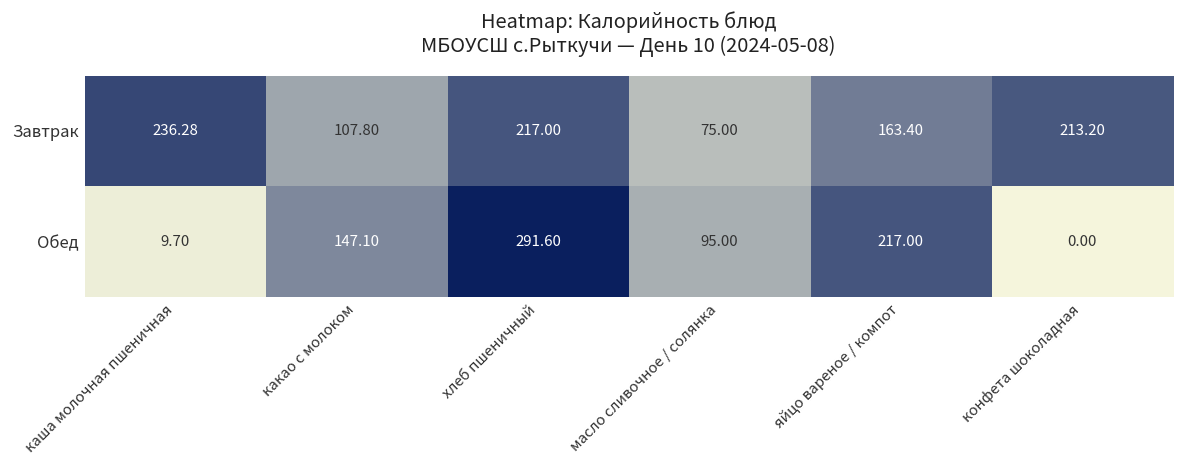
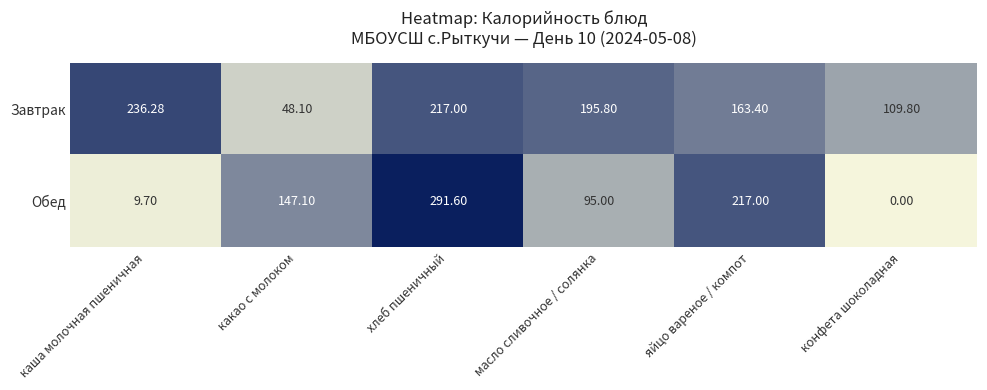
  {
    "Завтрак": {
      "каша молочная пшеничная": 236.28,
-     "какао с молоком": 107.80,
+     "какао с молоком": 48.10,
      "хлеб пшеничный": 217.00,
-     "масло сливочное / солянка": 75.00,
+     "масло сливочное / солянка": 195.80,
      "яйцо вареное / компот": 163.40,
-     "конфета шоколадная": 213.20
+     "конфета шоколадная": 109.80
    },
    "Обед": {
      "каша молочная пшеничная": 9.70,
      "какао с молоком": 147.10,
      "хлеб пшеничный": 291.60,
      "масло сливочное / солянка": 95.00,
      "яйцо вареное / компот": 217.00,
      "конфета шоколадная": 0.00
    }
  }
